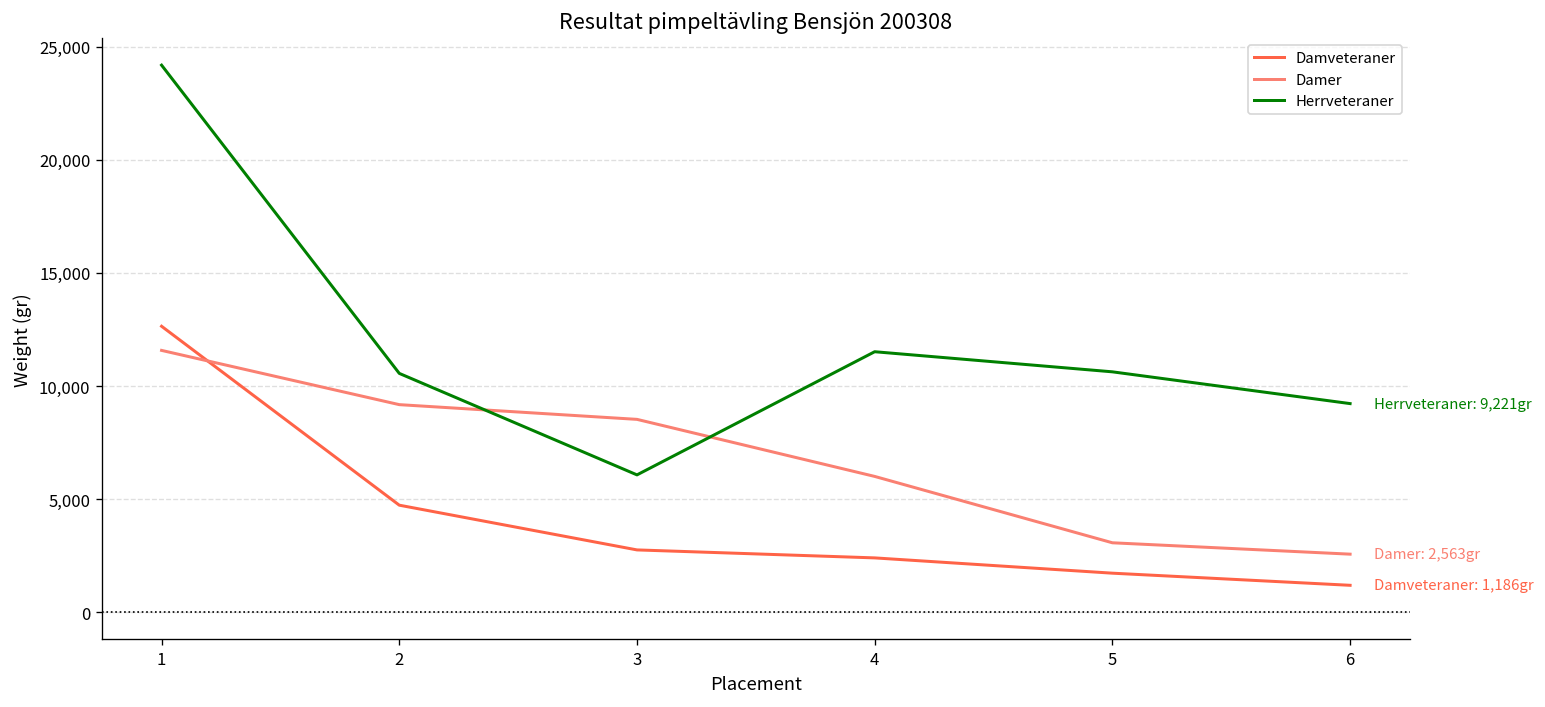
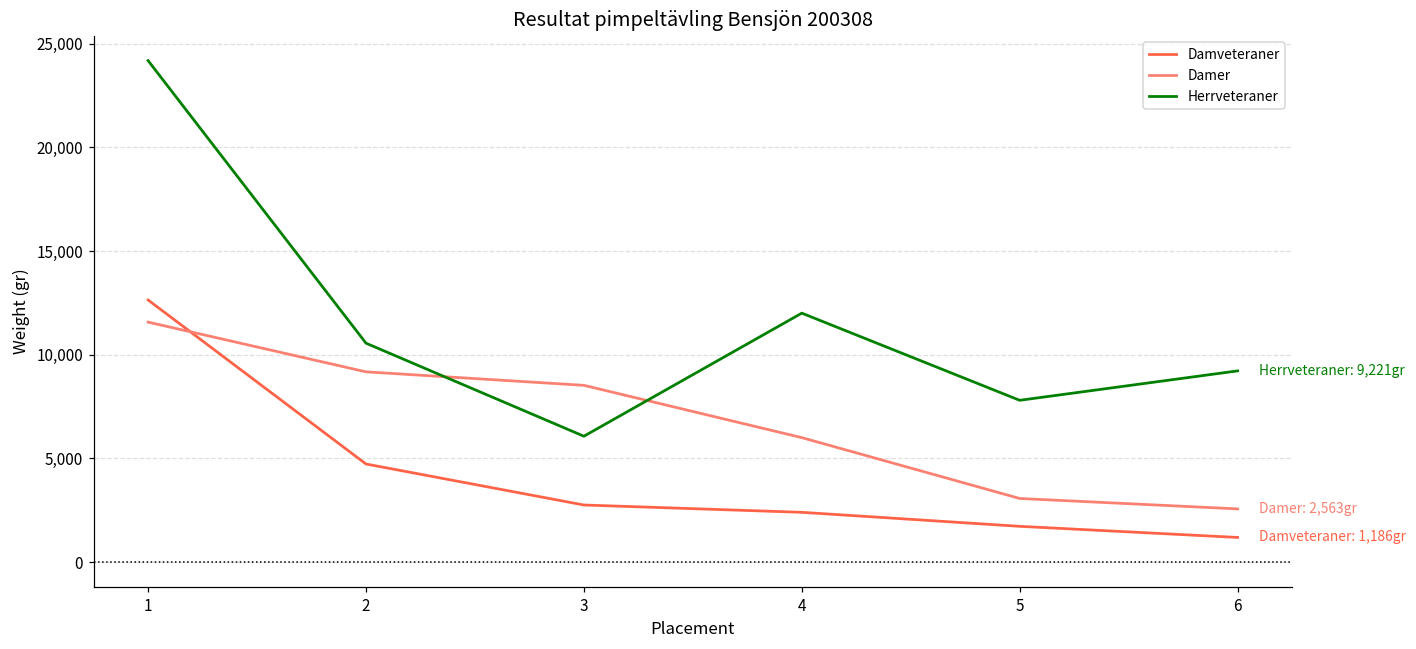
  {
    "Herrveteraner": {
      "1": "24,200",
      "2": "10,600",
      "3": "6,100",
-     "4": "11,500",
-     "5": "10,600"
+     "4": "12,000",
+     "5": "7,800"
    }
  }
